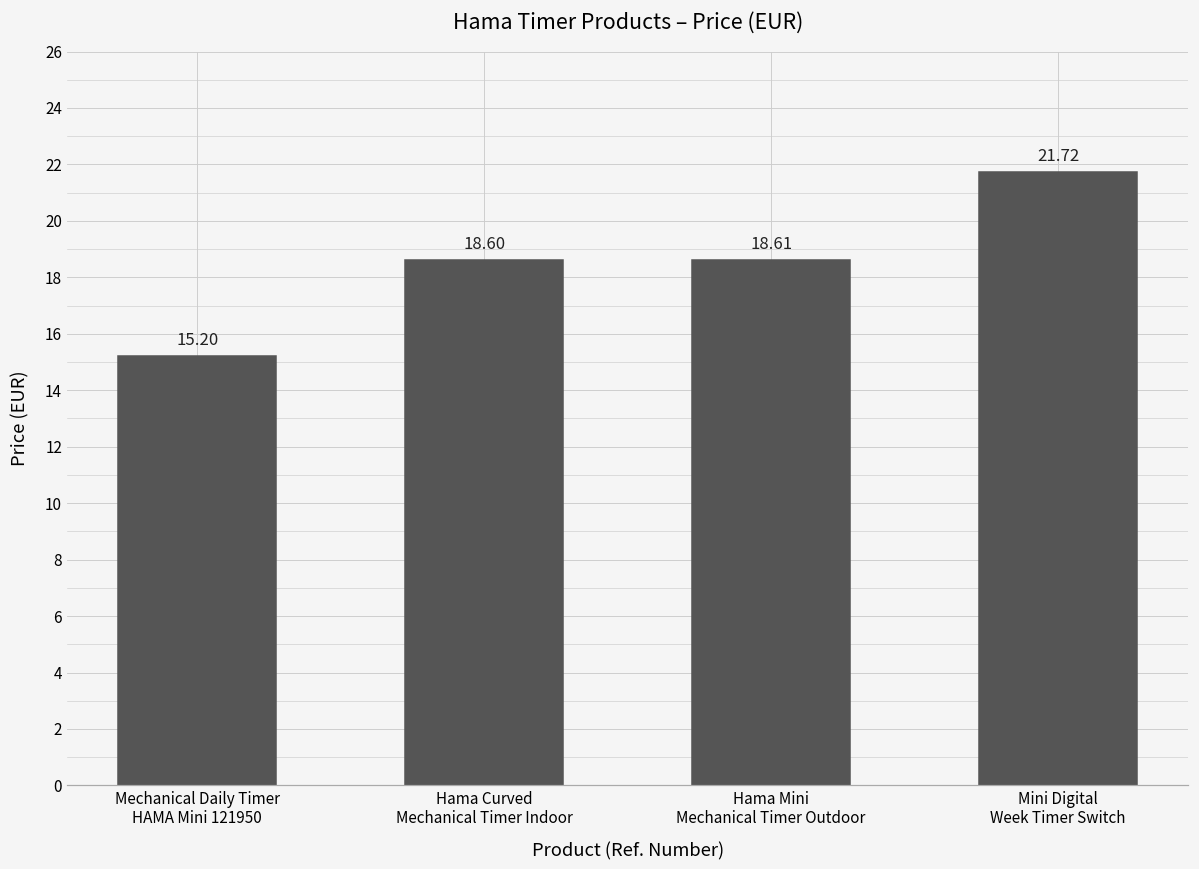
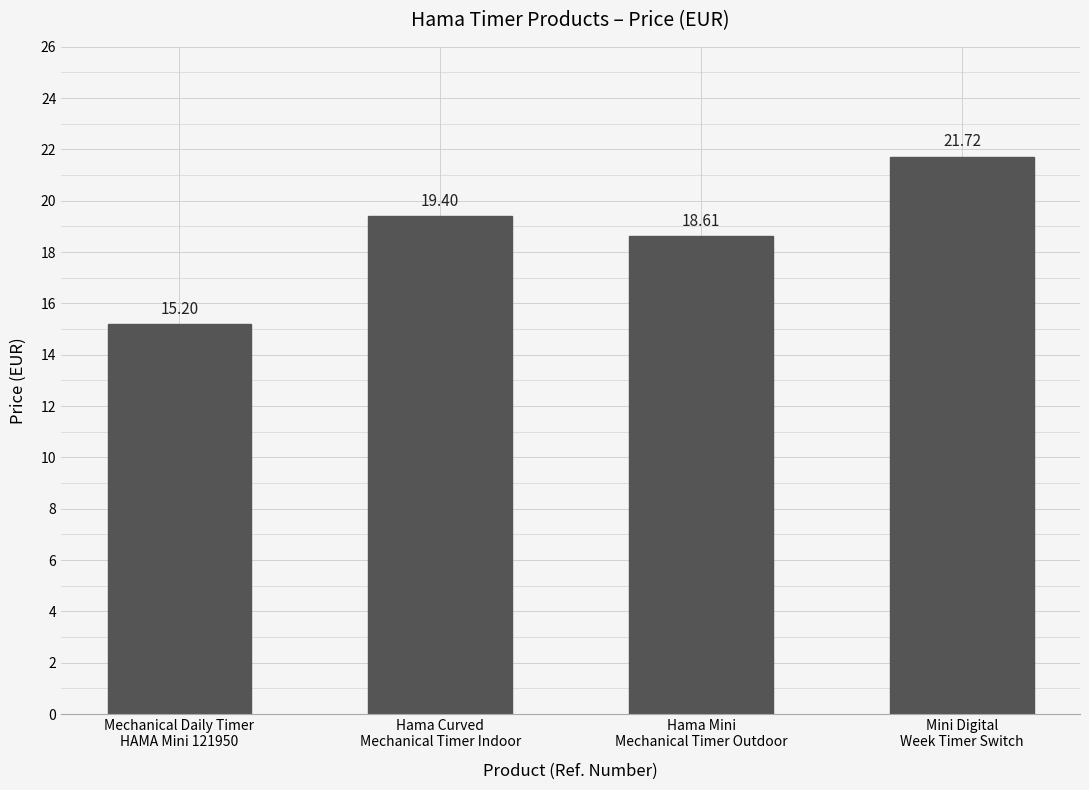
  {
    "Mechanical Daily Timer HAMA Mini 121950": 15.20,
-   "Hama Curved Mechanical Timer Indoor": 18.60,
+   "Hama Curved Mechanical Timer Indoor": 19.40,
    "Hama Mini Mechanical Timer Outdoor": 18.61,
    "Mini Digital Week Timer Switch": 21.72
  }
